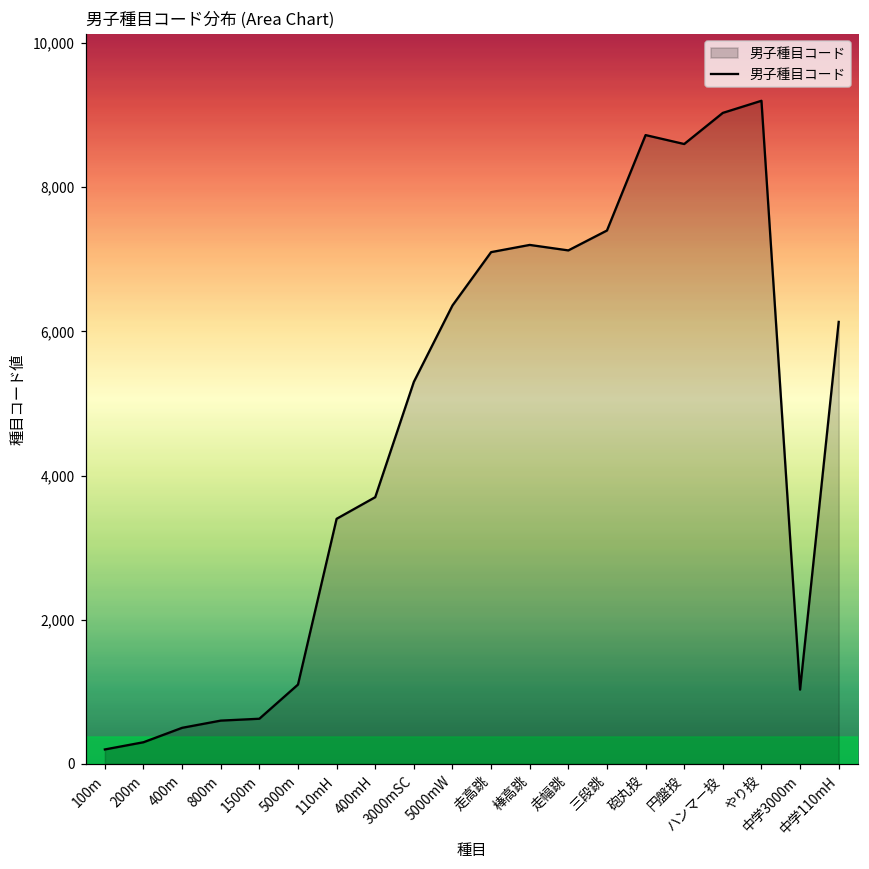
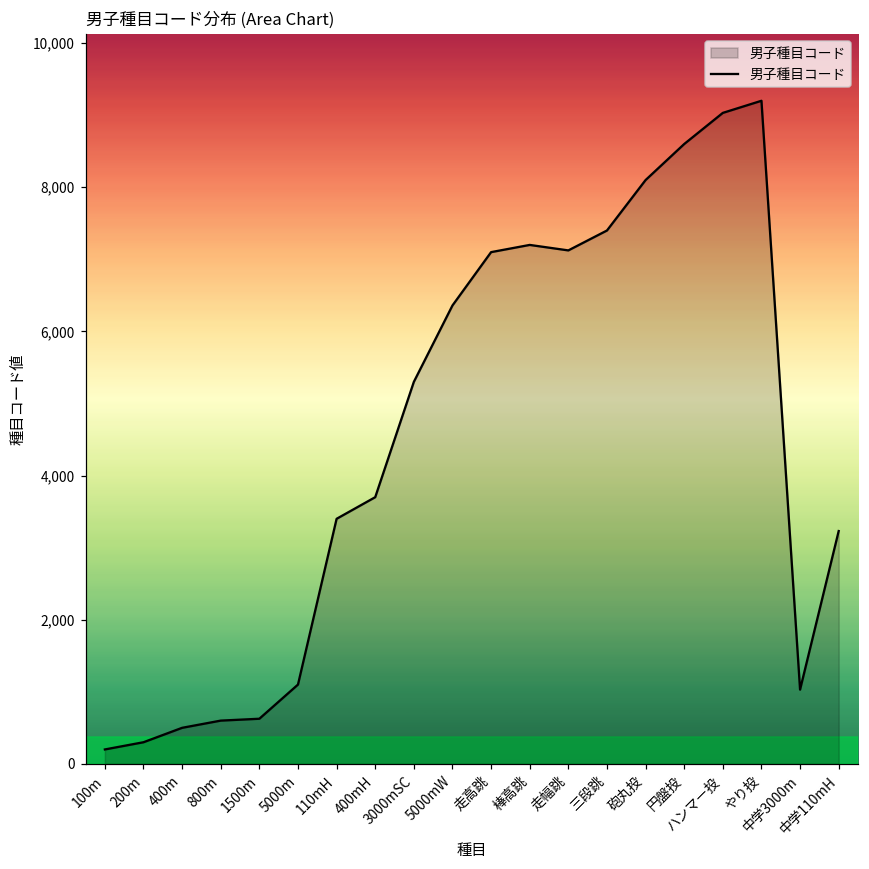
  {
    "400m": "500",
    "800m": "600",
    "1500m": "600",
    "5000m": "1,100",
    "110mH": "3,400",
    "400mH": "3,700",
    "3000mSC": "5,300",
    "5000mW": "6,400",
    "走高跳": "7,100",
    "棒高跳": "7,200",
    "走幅跳": "7,100",
    "三段跳": "7,400",
-   "砲丸投": "8,700",
+   "砲丸投": "8,100",
    "円盤投": "8,600",
    "ハンマー投": "9,000",
    "やり投": "9,200",
    "中学3000m": "1,000",
-   "中学110mH": "6,100"
+   "中学110mH": "3,200"
  }
